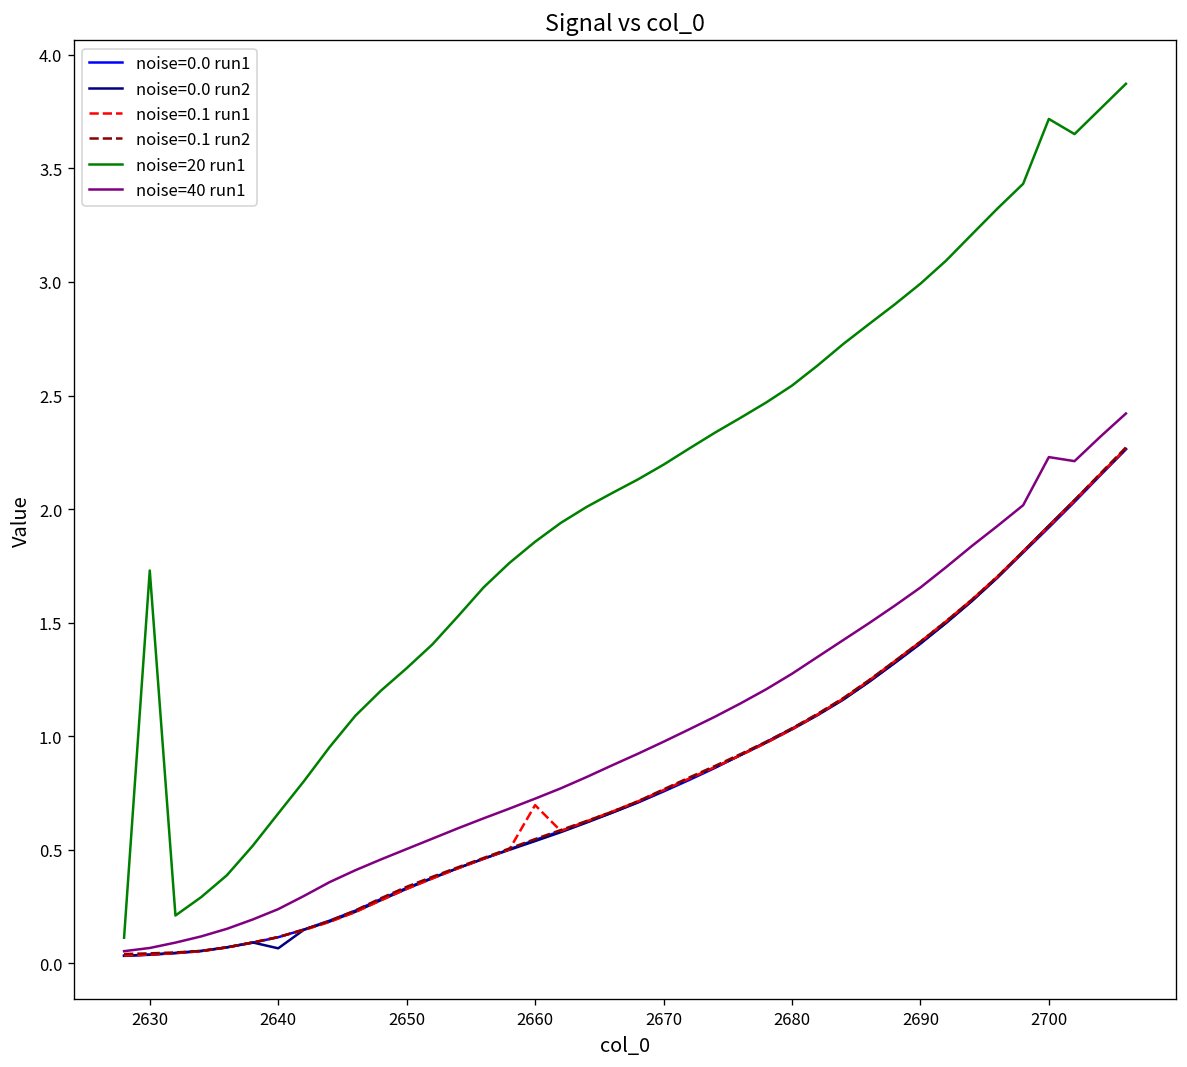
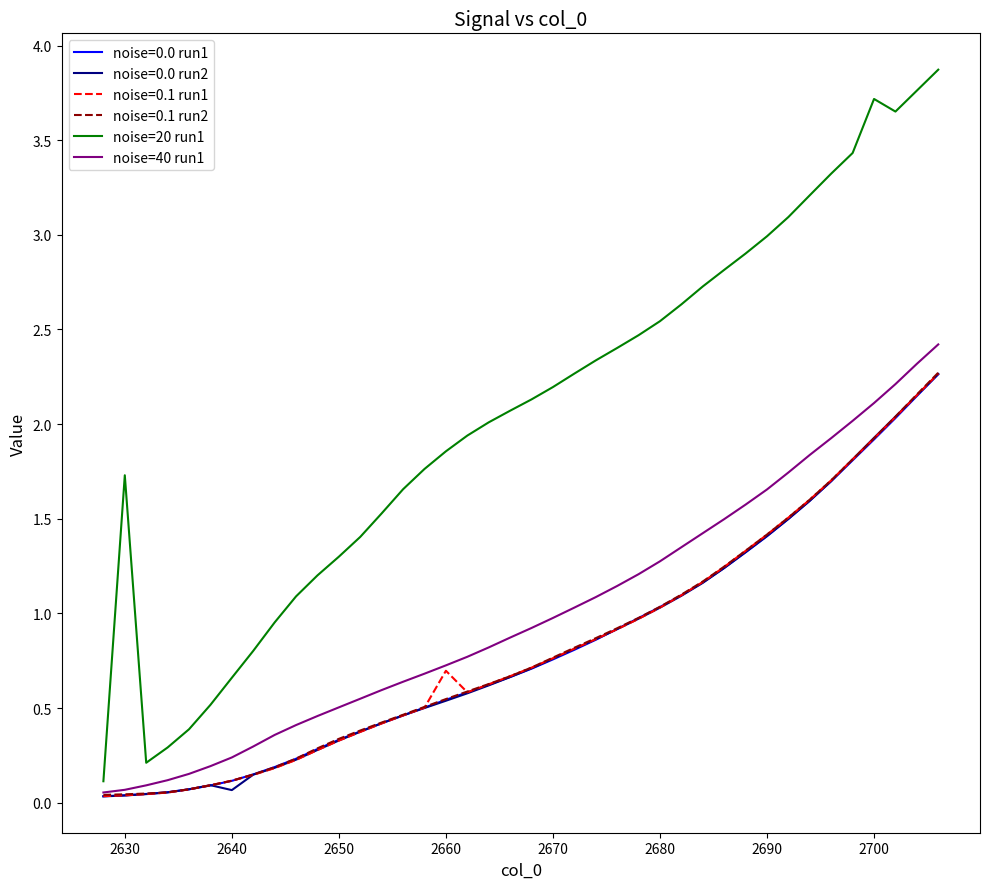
  {
    "noise=0.0 run2": {
      "2640": 0.07
    },
    "noise=0.1 run1": {
      "2660": 0.70
    },
    "noise=20 run1": {
      "2630": 1.73,
      "2640": 0.66,
      "2650": 1.30,
      "2660": 1.86,
      "2670": 2.20,
      "2680": 2.54,
      "2690": 2.99,
      "2700": 3.72
    },
    "noise=40 run1": {
      "2630": 0.07,
      "2640": 0.24,
      "2650": 0.50,
      "2660": 0.73,
      "2670": 0.98,
      "2680": 1.28,
      "2690": 1.65,
-     "2700": 2.23
+     "2700": 2.11
    }
  }
